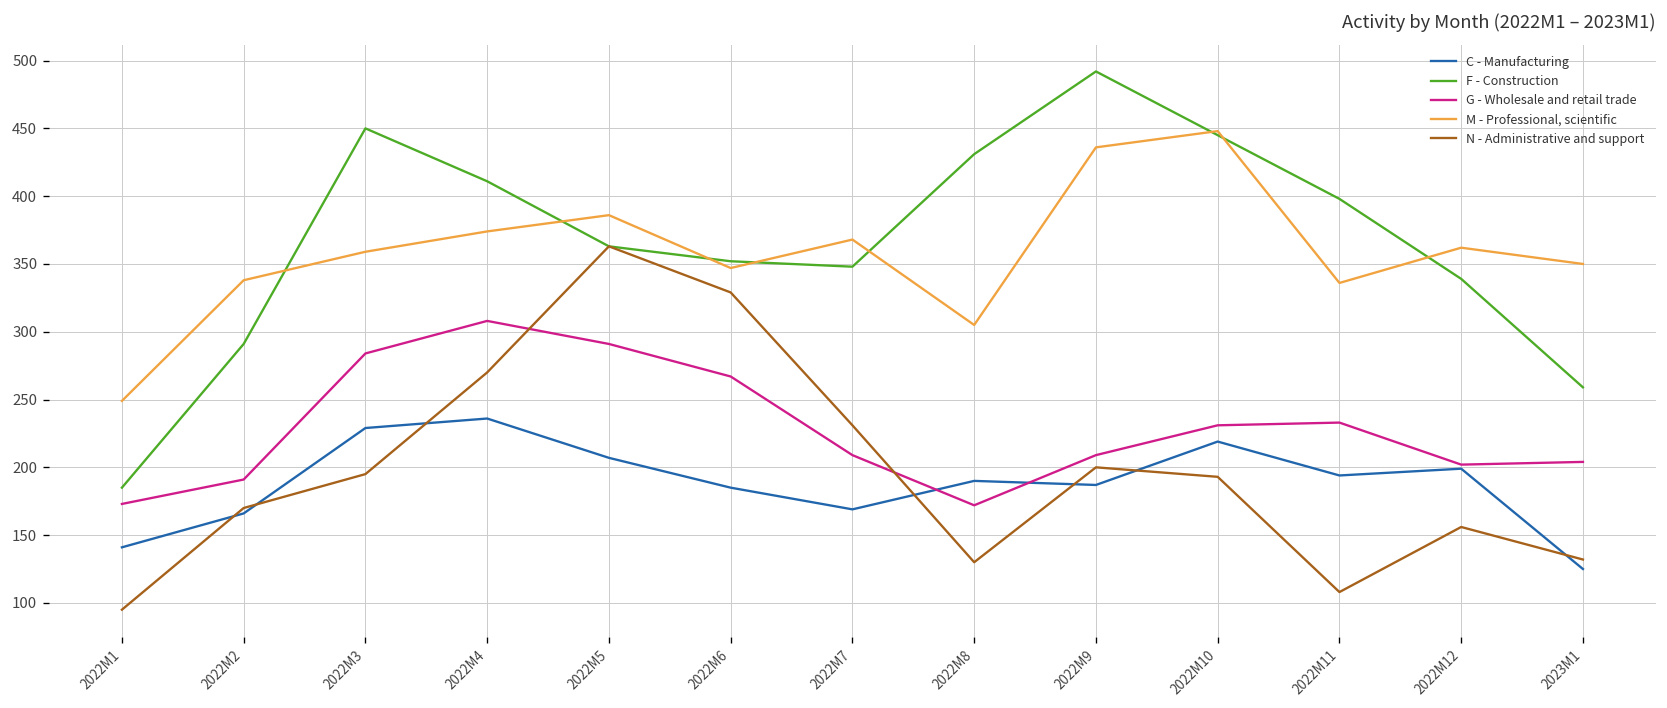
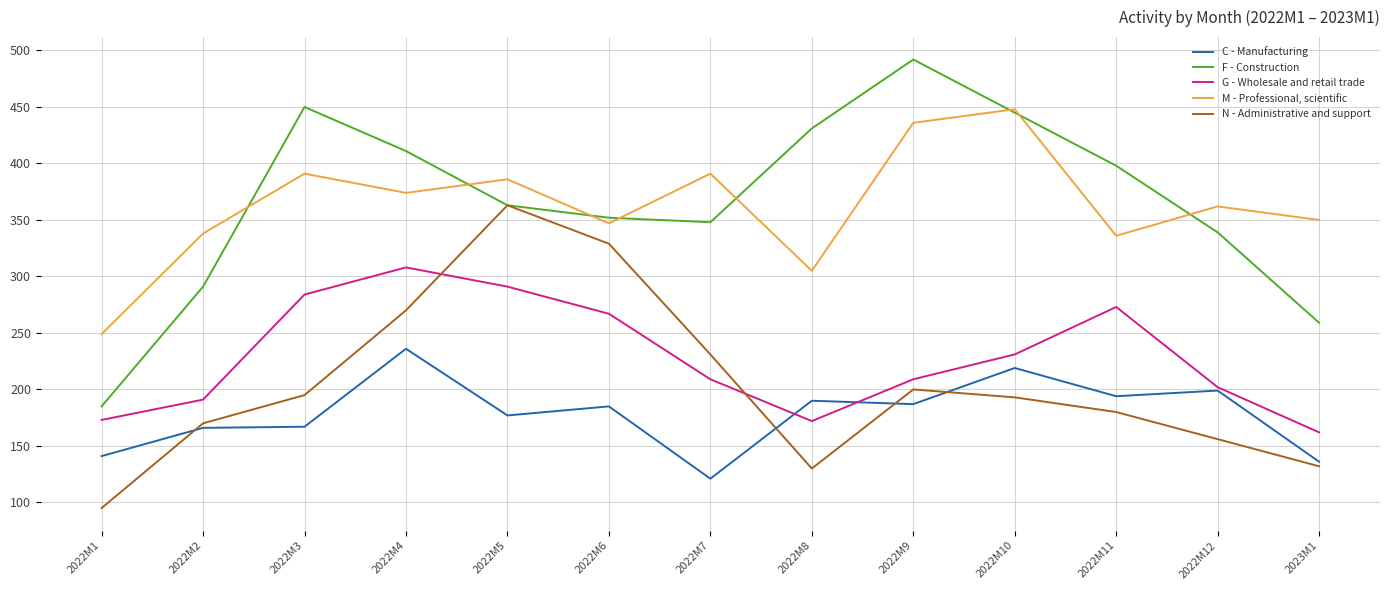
  {
    "C - Manufacturing": {
      "2022M1": 141,
      "2022M2": 166,
-     "2022M3": 229,
+     "2022M3": 167,
      "2022M4": 236,
-     "2022M5": 207,
+     "2022M5": 177,
      "2022M6": 185,
-     "2022M7": 169,
+     "2022M7": 121,
      "2022M8": 190,
      "2022M9": 187,
      "2022M10": 219,
      "2022M11": 194,
      "2022M12": 199,
-     "2023M1": 125
+     "2023M1": 136
    },
    "F - Construction": {
      "2022M1": 185,
      "2022M2": 291,
      "2022M3": 450,
      "2022M4": 411,
      "2022M6": 352,
      "2022M7": 348,
      "2022M8": 431,
      "2022M9": 492,
      "2022M10": 445,
      "2022M11": 398,
      "2022M12": 339,
      "2023M1": 259
    },
    "G - Wholesale and retail trade": {
      "2022M1": 173,
      "2022M2": 191,
      "2022M3": 284,
      "2022M4": 308,
      "2022M5": 291,
      "2022M6": 267,
      "2022M7": 209,
      "2022M8": 172,
      "2022M9": 209,
      "2022M10": 231,
-     "2022M11": 233,
+     "2022M11": 273,
      "2022M12": 202,
-     "2023M1": 204
+     "2023M1": 162
    },
    "M - Professional, scientific": {
      "2022M1": 249,
      "2022M2": 338,
-     "2022M3": 359,
+     "2022M3": 391,
      "2022M4": 374,
      "2022M5": 386,
      "2022M6": 347,
-     "2022M7": 368,
+     "2022M7": 391,
      "2022M8": 305,
      "2022M9": 436,
      "2022M10": 448,
      "2022M11": 336,
      "2022M12": 362,
      "2023M1": 350
    },
    "N - Administrative and support": {
      "2022M1": 95,
      "2022M2": 170,
      "2022M3": 195,
      "2022M4": 270,
      "2022M6": 329,
      "2022M7": 231,
      "2022M8": 130,
      "2022M9": 200,
      "2022M10": 193,
-     "2022M11": 108,
+     "2022M11": 180,
      "2022M12": 156,
      "2023M1": 132
    }
  }
